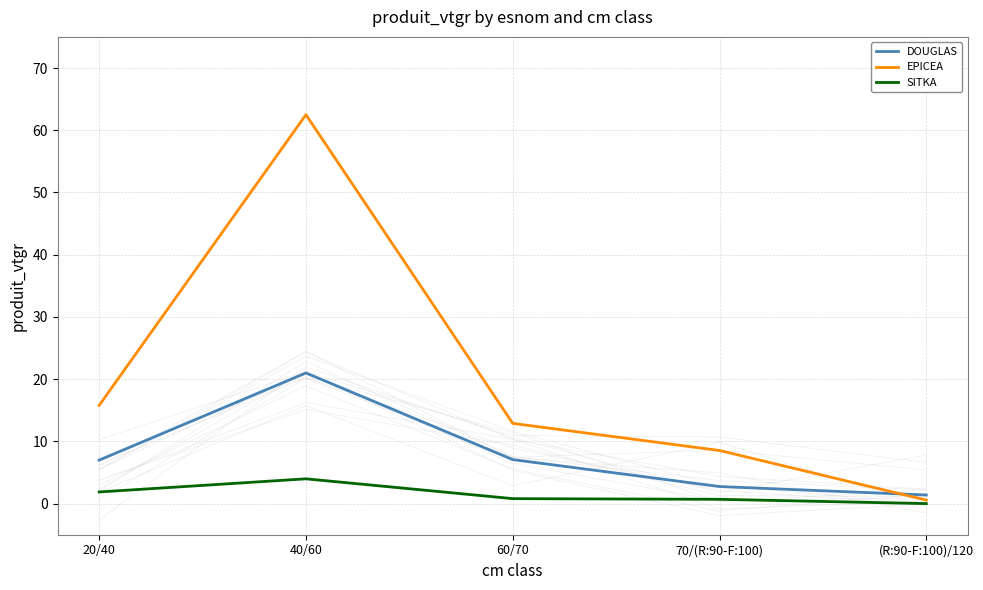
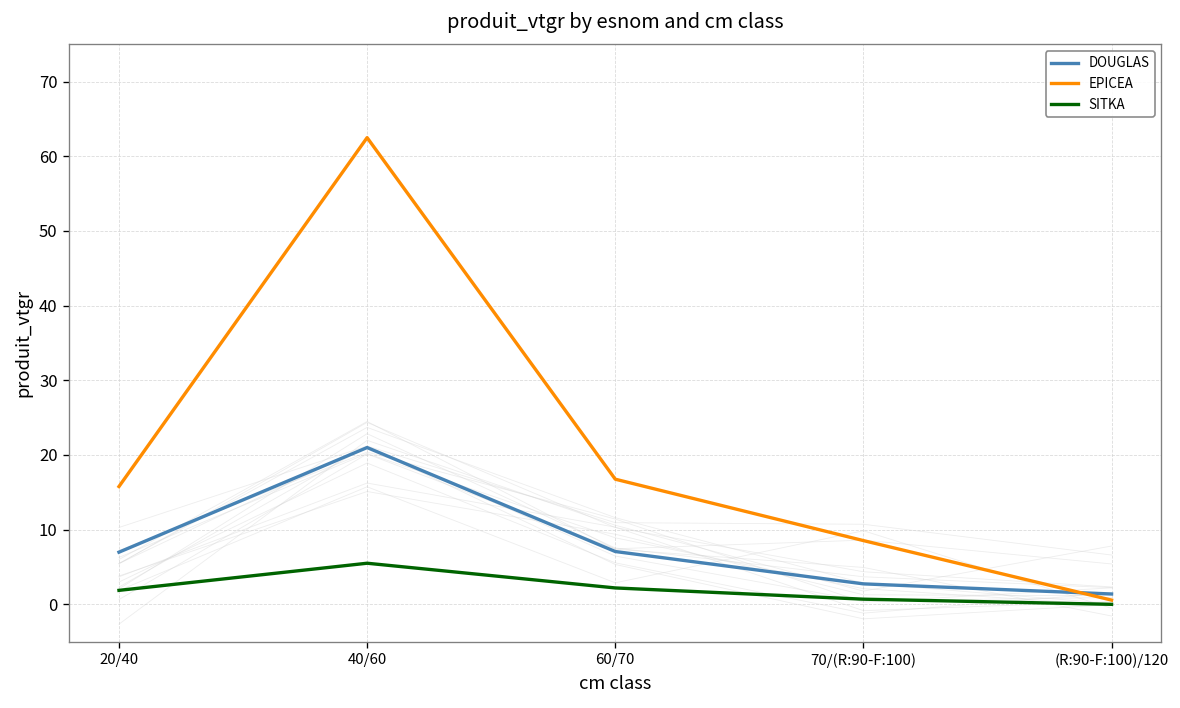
  {
    "EPICEA": {
      "20/40": 16,
      "40/60": 62,
-     "60/70": 13
+     "60/70": 17
    },
    "SITKA": {
-     "40/60": 4,
-     "60/70": 1
+     "40/60": 6,
+     "60/70": 2
    }
  }
